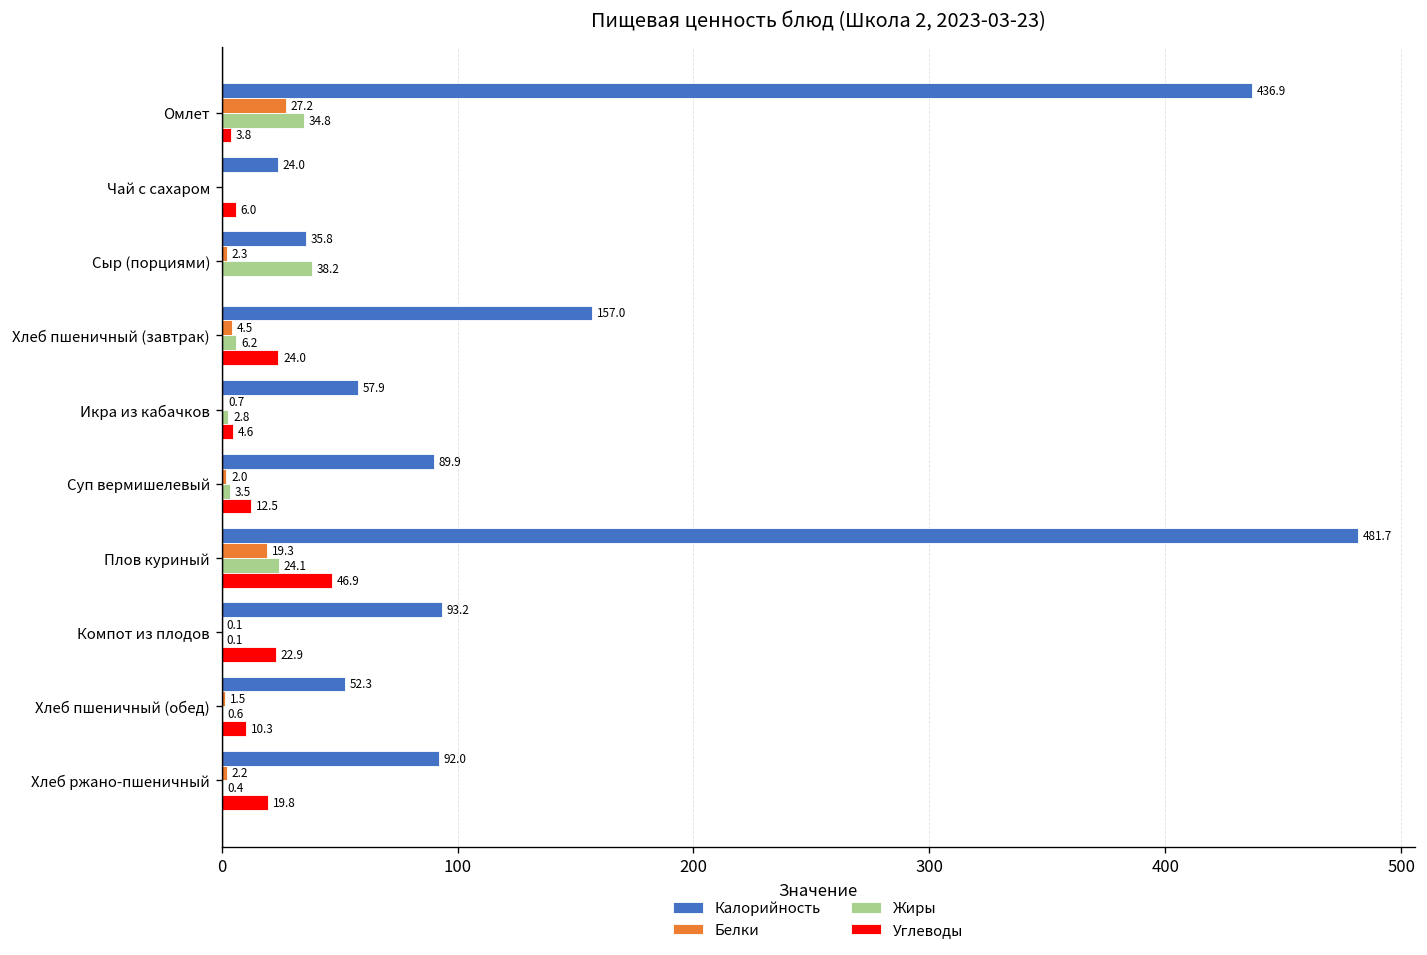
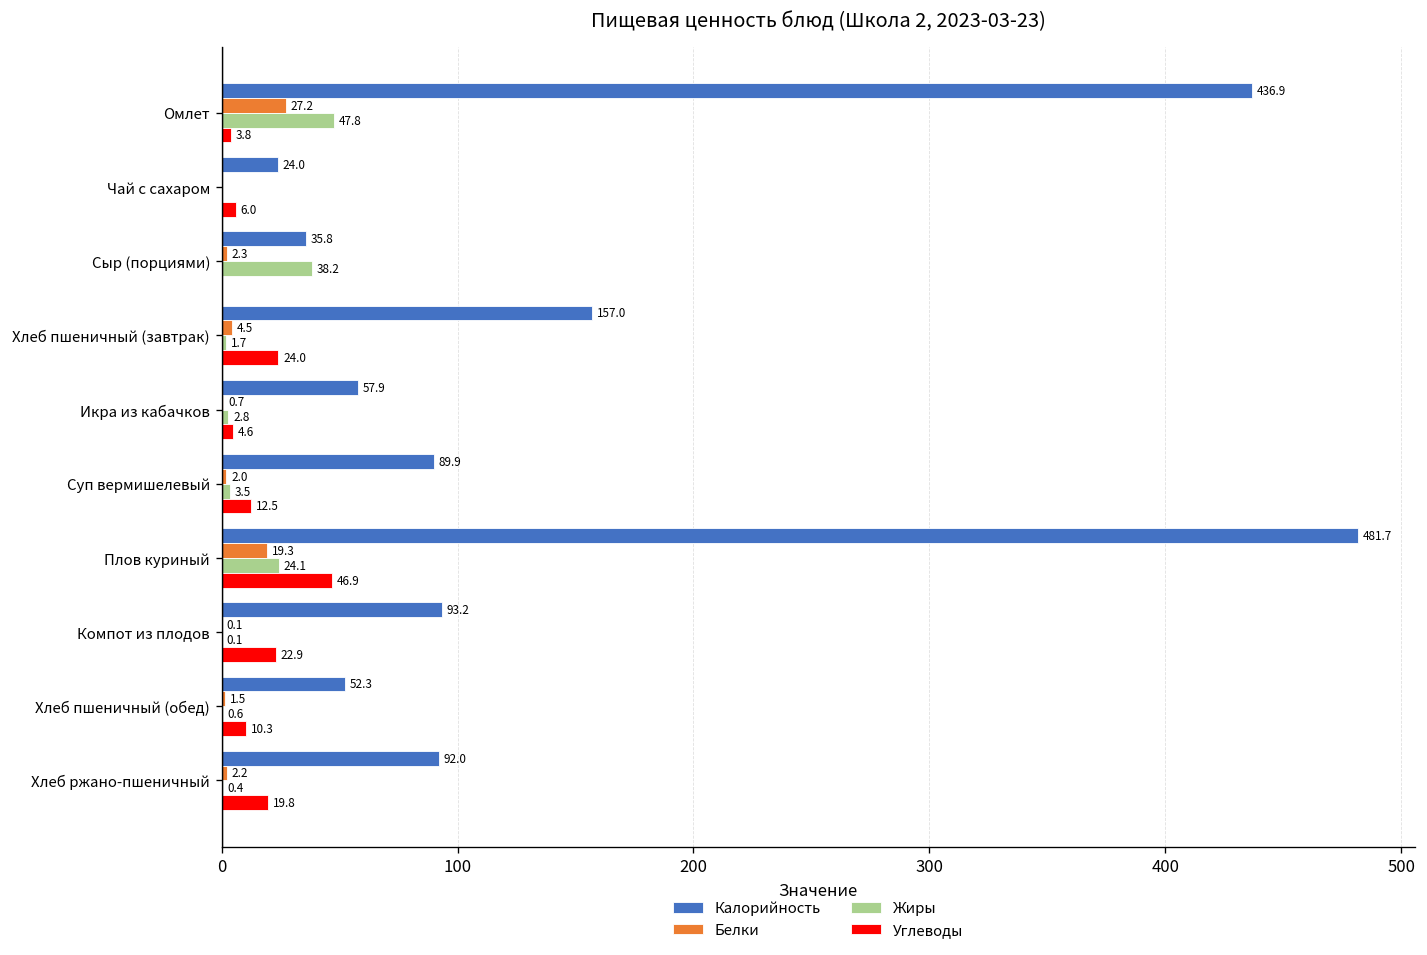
  {
    "Калорийность": {
      "Омлет": 436.9,
      "Чай с сахаром": 24.0,
      "Сыр (порциями)": 35.8,
      "Хлеб пшеничный (завтрак)": 157.0,
      "Икра из кабачков": 57.9,
      "Суп вермишелевый": 89.9,
      "Плов куриный": 481.7,
      "Компот из плодов": 93.2,
      "Хлеб пшеничный (обед)": 52.3,
      "Хлеб ржано-пшеничный": 92.0
    },
    "Белки": {
      "Омлет": 27.2,
      "Сыр (порциями)": 2.3,
      "Хлеб пшеничный (завтрак)": 4.5,
      "Икра из кабачков": 0.7,
      "Суп вермишелевый": 2.0,
      "Плов куриный": 19.3,
      "Компот из плодов": 0.1,
      "Хлеб пшеничный (обед)": 1.5,
      "Хлеб ржано-пшеничный": 2.2
    },
    "Жиры": {
-     "Омлет": 34.8,
+     "Омлет": 47.8,
      "Сыр (порциями)": 38.2,
-     "Хлеб пшеничный (завтрак)": 6.2,
+     "Хлеб пшеничный (завтрак)": 1.7,
      "Икра из кабачков": 2.8,
      "Суп вермишелевый": 3.5,
      "Плов куриный": 24.1,
      "Компот из плодов": 0.1,
      "Хлеб пшеничный (обед)": 0.6,
      "Хлеб ржано-пшеничный": 0.4
    },
    "Углеводы": {
      "Омлет": 3.8,
      "Чай с сахаром": 6.0,
      "Хлеб пшеничный (завтрак)": 24.0,
      "Икра из кабачков": 4.6,
      "Суп вермишелевый": 12.5,
      "Плов куриный": 46.9,
      "Компот из плодов": 22.9,
      "Хлеб пшеничный (обед)": 10.3,
      "Хлеб ржано-пшеничный": 19.8
    }
  }
